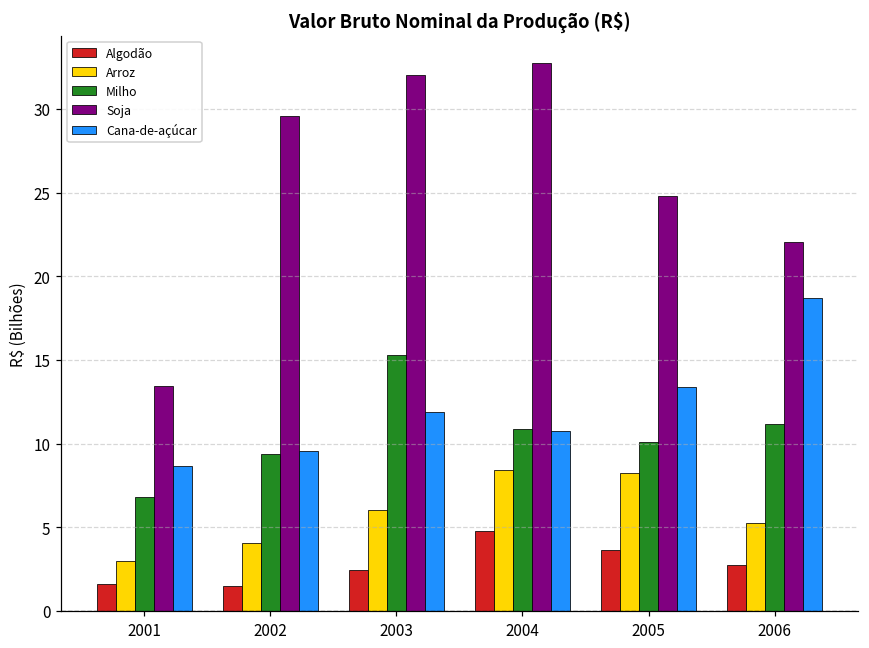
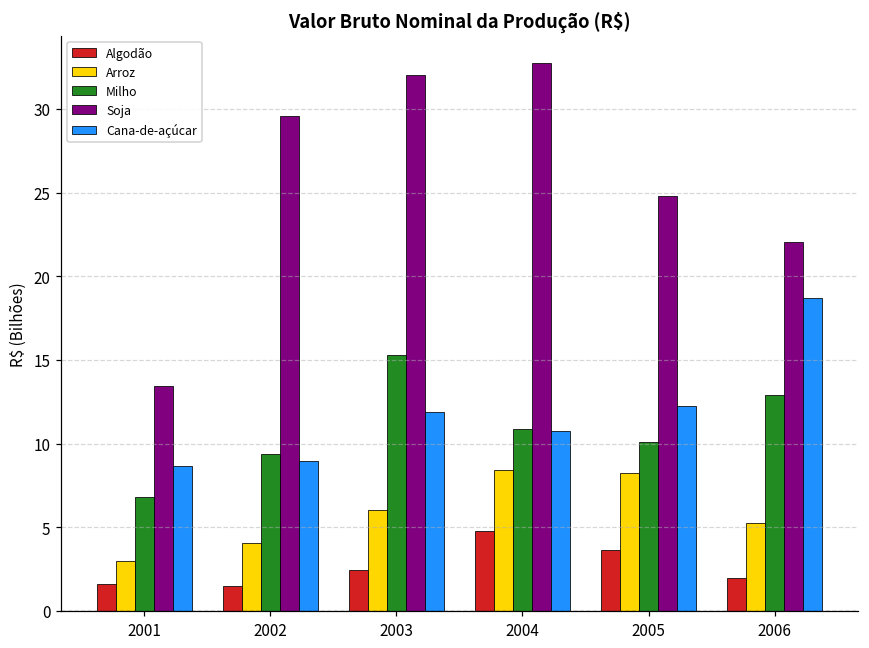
  {
    "Algodão": {
      "2001": 1.6,
      "2002": 1.5,
      "2003": 2.4,
      "2004": 4.7,
      "2005": 3.6,
-     "2006": 2.7
+     "2006": 2.0
    },
    "Arroz": {
      "2001": 3.0,
      "2002": 4.1,
      "2003": 6.0,
      "2004": 8.4,
      "2005": 8.2,
      "2006": 5.2
    },
    "Milho": {
      "2001": 6.8,
      "2002": 9.4,
      "2003": 15.3,
      "2004": 10.9,
      "2005": 10.1,
-     "2006": 11.2
+     "2006": 12.9
    },
    "Soja": {
      "2001": 13.4,
      "2002": 29.6,
      "2003": 32.0,
      "2004": 32.7,
      "2005": 24.8,
      "2006": 22.0
    },
    "Cana-de-açúcar": {
      "2001": 8.7,
-     "2002": 9.5,
+     "2002": 8.9,
      "2003": 11.9,
      "2004": 10.7,
-     "2005": 13.4,
+     "2005": 12.2,
      "2006": 18.7
    }
  }
